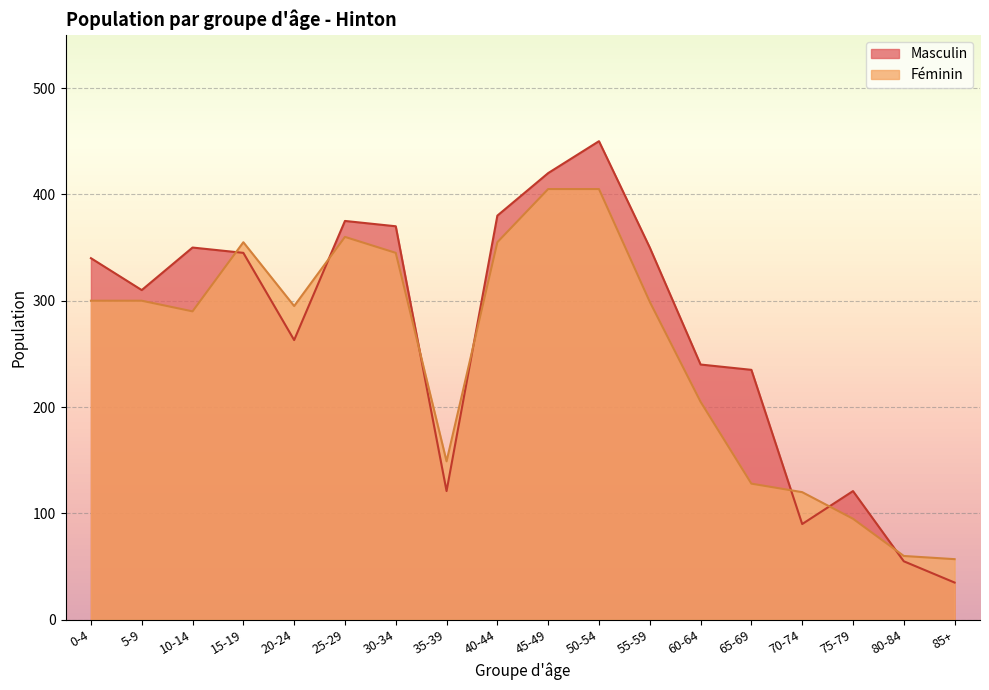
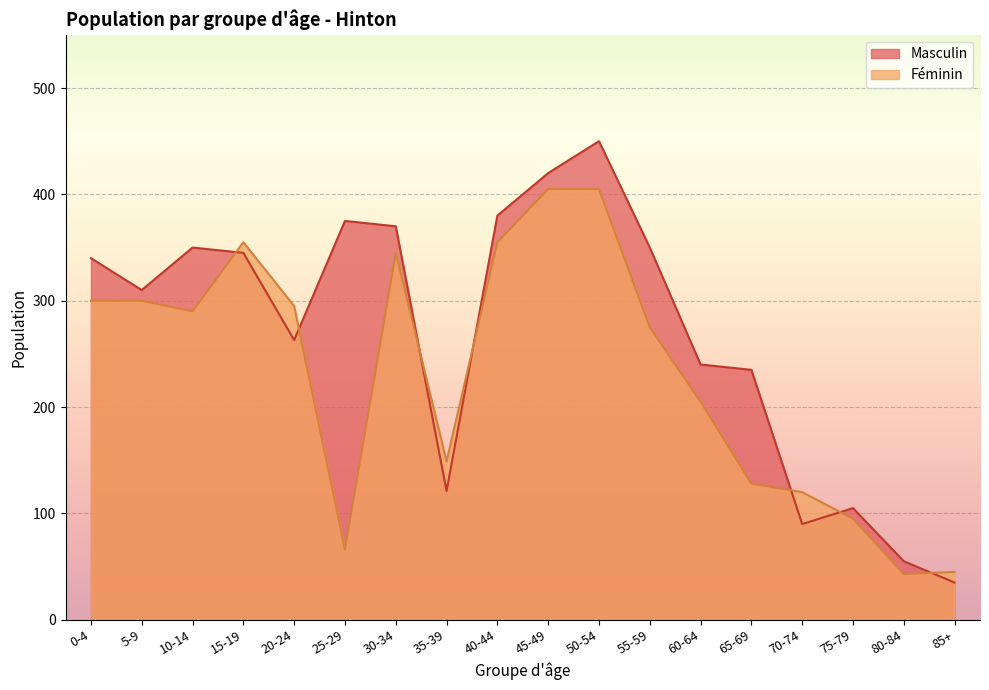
  {
    "Masculin": {
      "0-4": 340,
      "5-9": 310,
      "10-14": 350,
      "15-19": 345,
      "20-24": 263,
      "25-29": 375,
      "30-34": 370,
      "35-39": 121,
      "40-44": 380,
      "45-49": 420,
      "50-54": 450,
      "55-59": 350,
      "60-64": 240,
      "65-69": 235,
      "70-74": 90,
-     "75-79": 121,
+     "75-79": 105,
      "80-84": 55,
      "85+": 35
    },
    "Féminin": {
      "0-4": 300,
      "5-9": 300,
      "10-14": 290,
      "15-19": 355,
      "20-24": 295,
-     "25-29": 360,
+     "25-29": 66,
      "30-34": 345,
      "35-39": 149,
      "40-44": 355,
      "45-49": 405,
      "50-54": 405,
-     "55-59": 299,
+     "55-59": 275,
      "60-64": 205,
      "65-69": 128,
      "70-74": 120,
      "75-79": 95,
-     "80-84": 60,
-     "85+": 57
+     "80-84": 43,
+     "85+": 45
    }
  }
